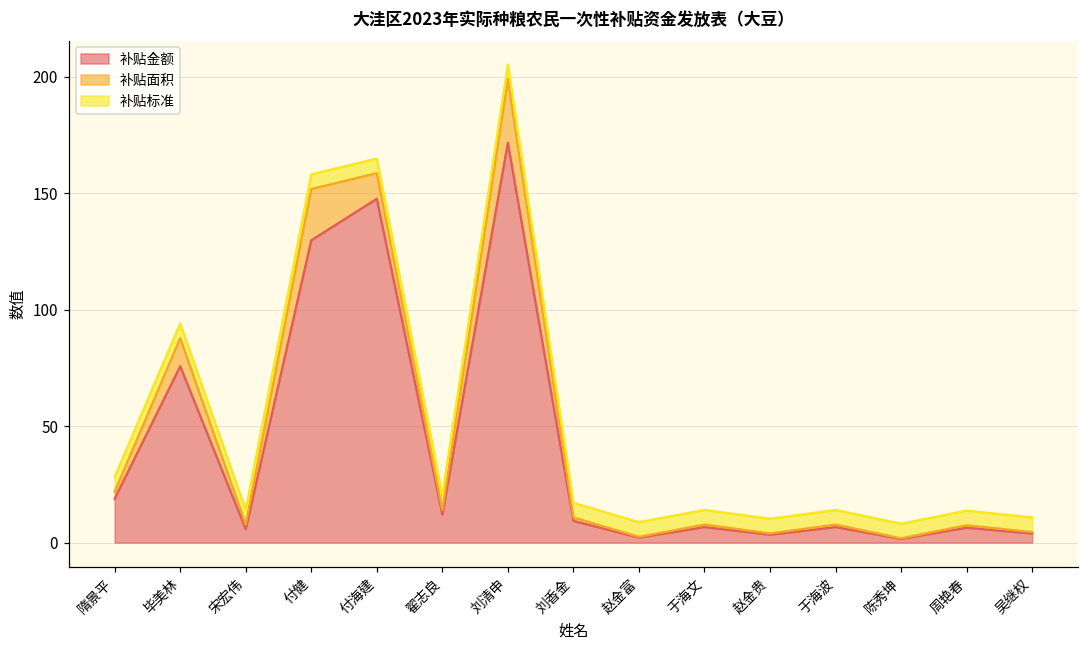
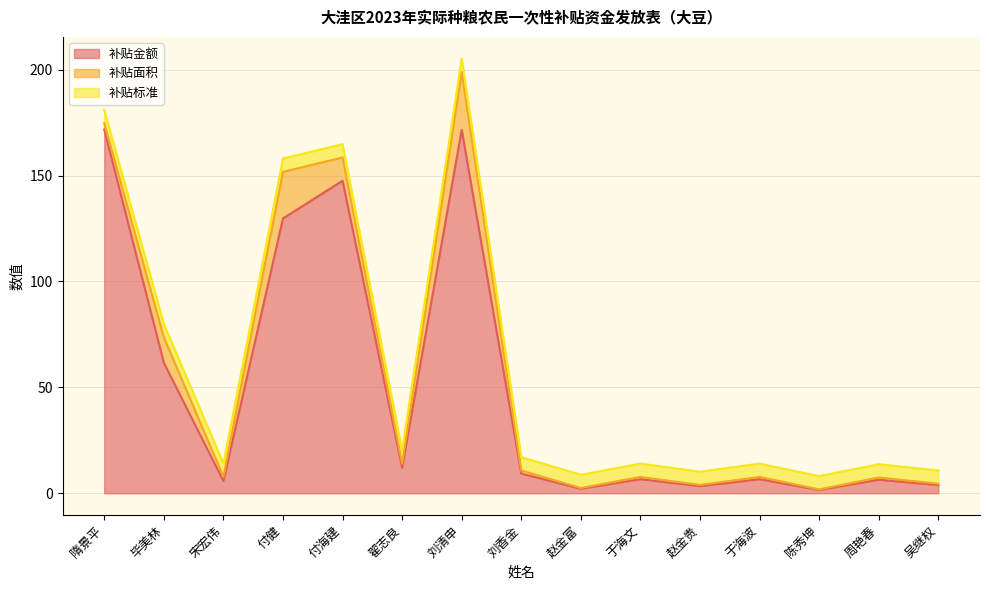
  {
    "补贴金额": {
-     "隋景平": 19,
-     "毕美林": 76,
+     "隋景平": 172,
+     "毕美林": 62,
      "宋宏伟": 6,
      "付健": 130,
      "付海建": 148,
      "翟志良": 12,
      "刘清申": 172,
      "刘香金": 9
    }
  }
